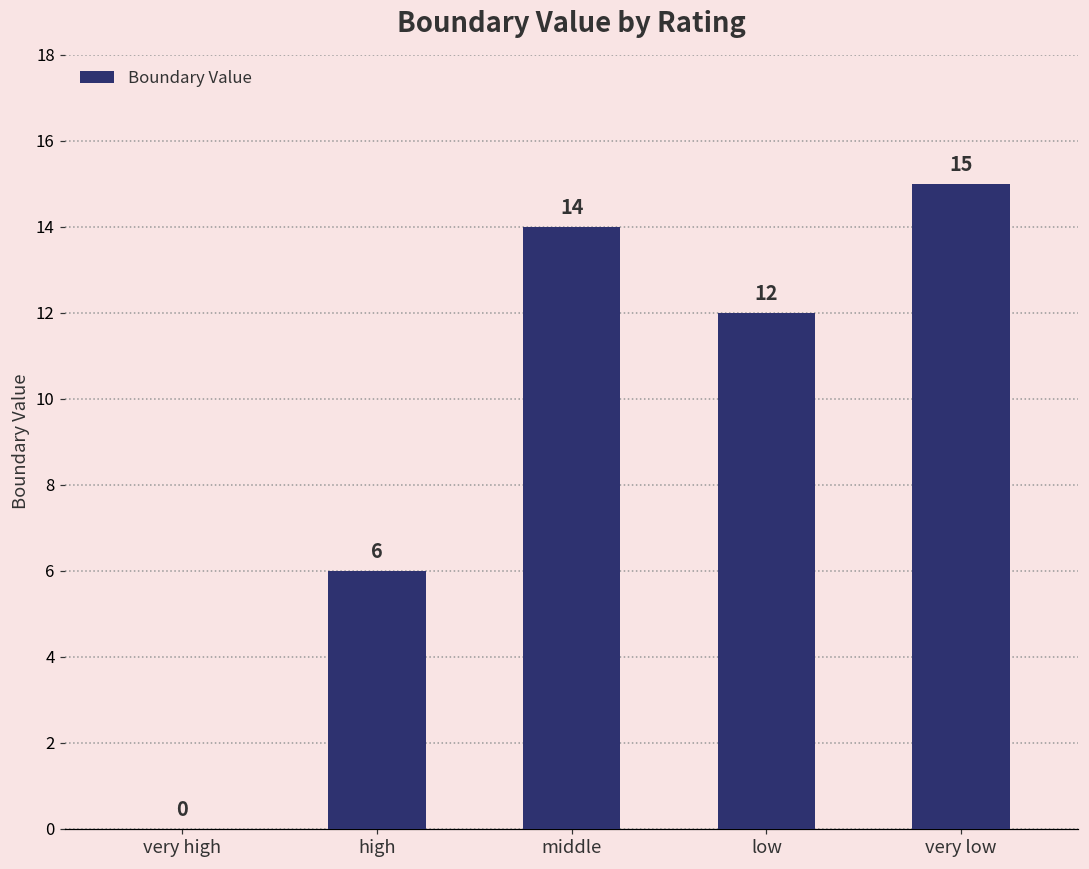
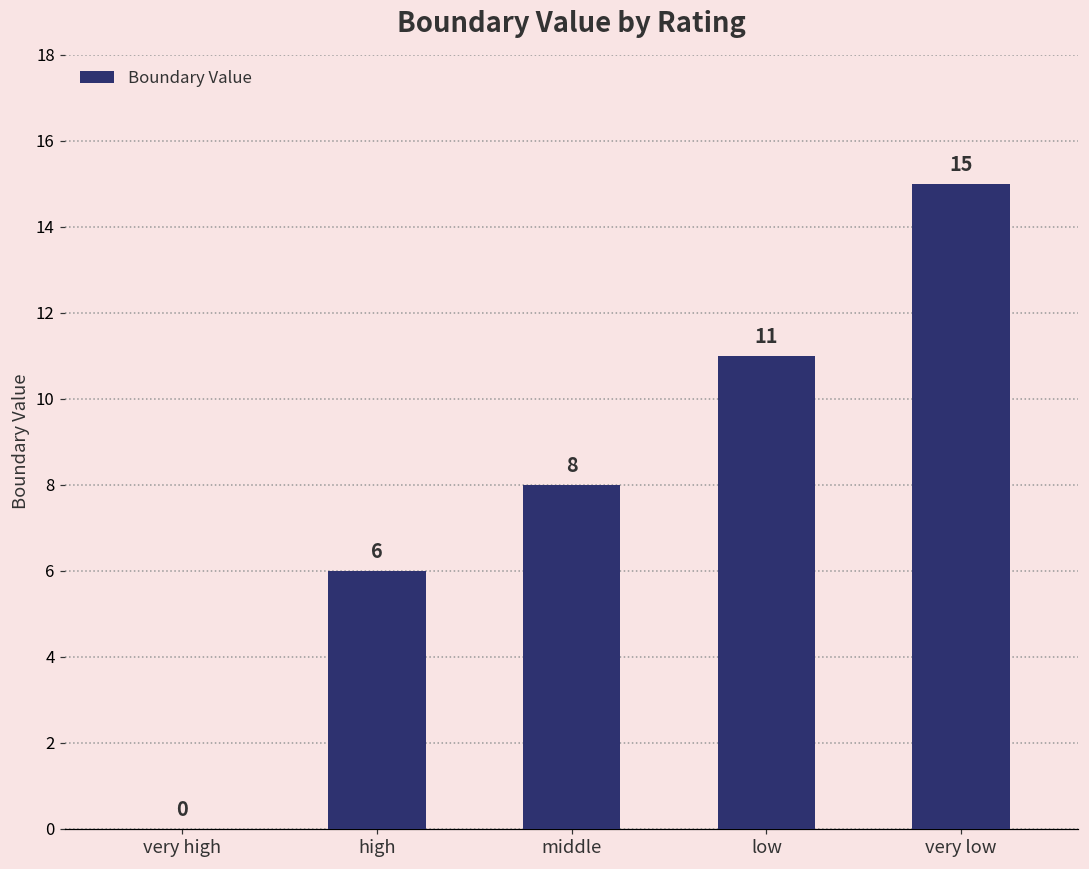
  {
    "very high": 0,
    "high": 6,
-   "middle": 14,
-   "low": 12,
+   "middle": 8,
+   "low": 11,
    "very low": 15
  }
